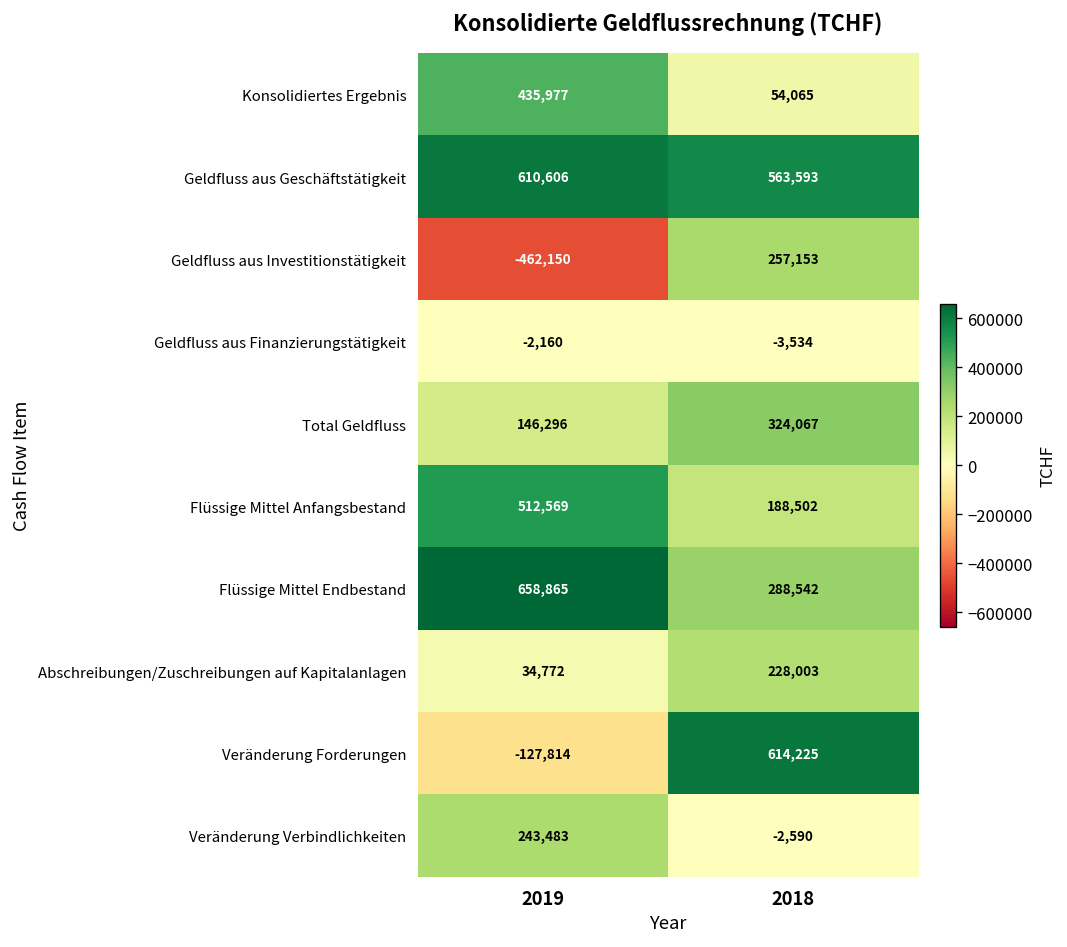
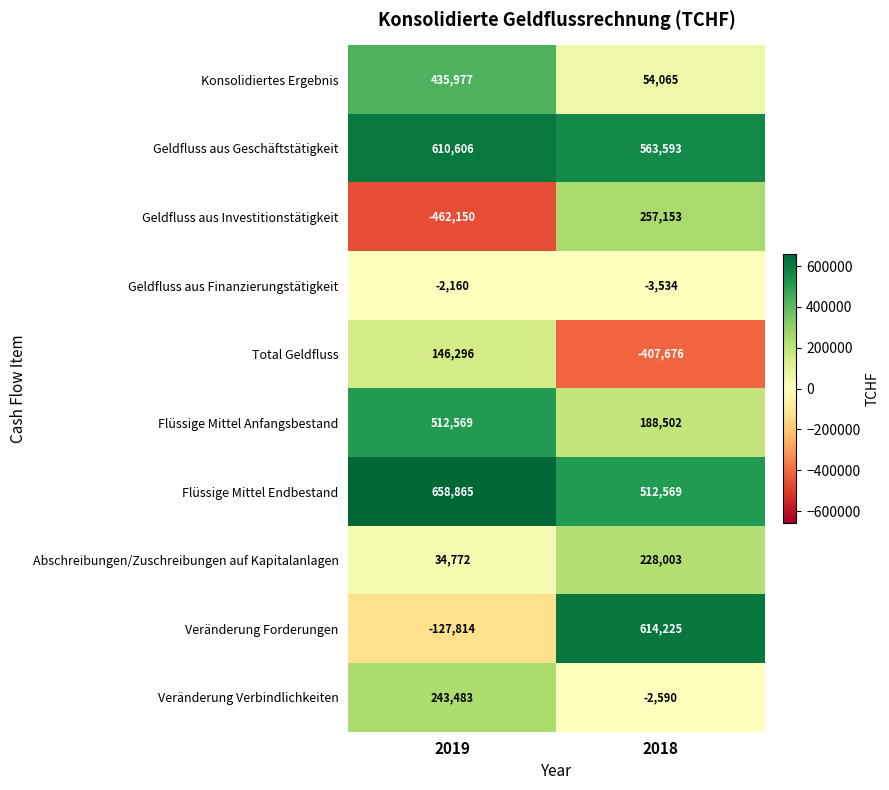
  {
    "Konsolidiertes Ergebnis": {
      "2019": "435,977",
      "2018": "54,065"
    },
    "Geldfluss aus Geschäftstätigkeit": {
      "2019": "610,606",
      "2018": "563,593"
    },
    "Geldfluss aus Investitionstätigkeit": {
      "2019": "-462,150",
      "2018": "257,153"
    },
    "Geldfluss aus Finanzierungstätigkeit": {
      "2019": "-2,160",
      "2018": "-3,534"
    },
    "Total Geldfluss": {
      "2019": "146,296",
-     "2018": "324,067"
+     "2018": "-407,676"
    },
    "Flüssige Mittel Anfangsbestand": {
      "2019": "512,569",
      "2018": "188,502"
    },
    "Flüssige Mittel Endbestand": {
      "2019": "658,865",
-     "2018": "288,542"
+     "2018": "512,569"
    },
    "Abschreibungen/Zuschreibungen auf Kapitalanlagen": {
      "2019": "34,772",
      "2018": "228,003"
    },
    "Veränderung Forderungen": {
      "2019": "-127,814",
      "2018": "614,225"
    },
    "Veränderung Verbindlichkeiten": {
      "2019": "243,483",
      "2018": "-2,590"
    }
  }
